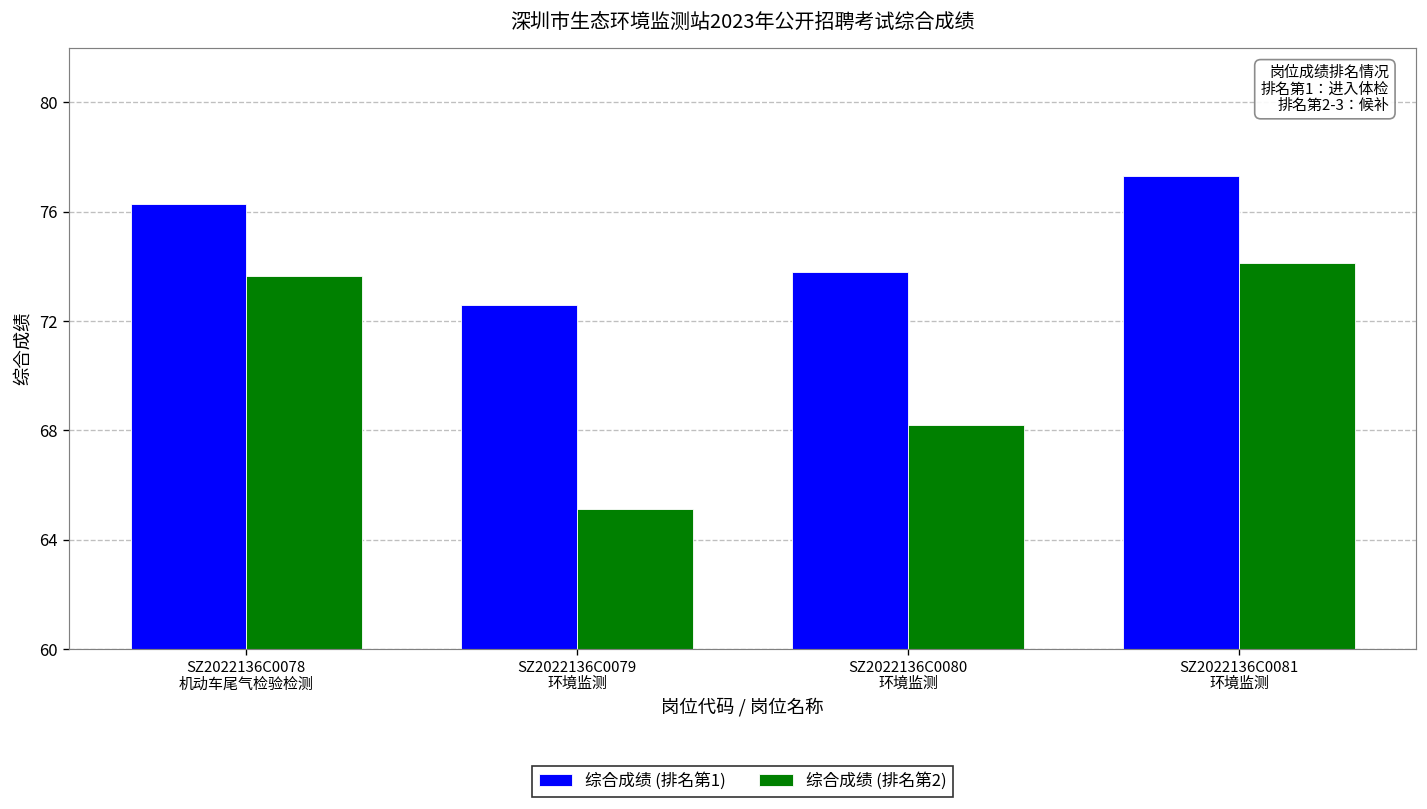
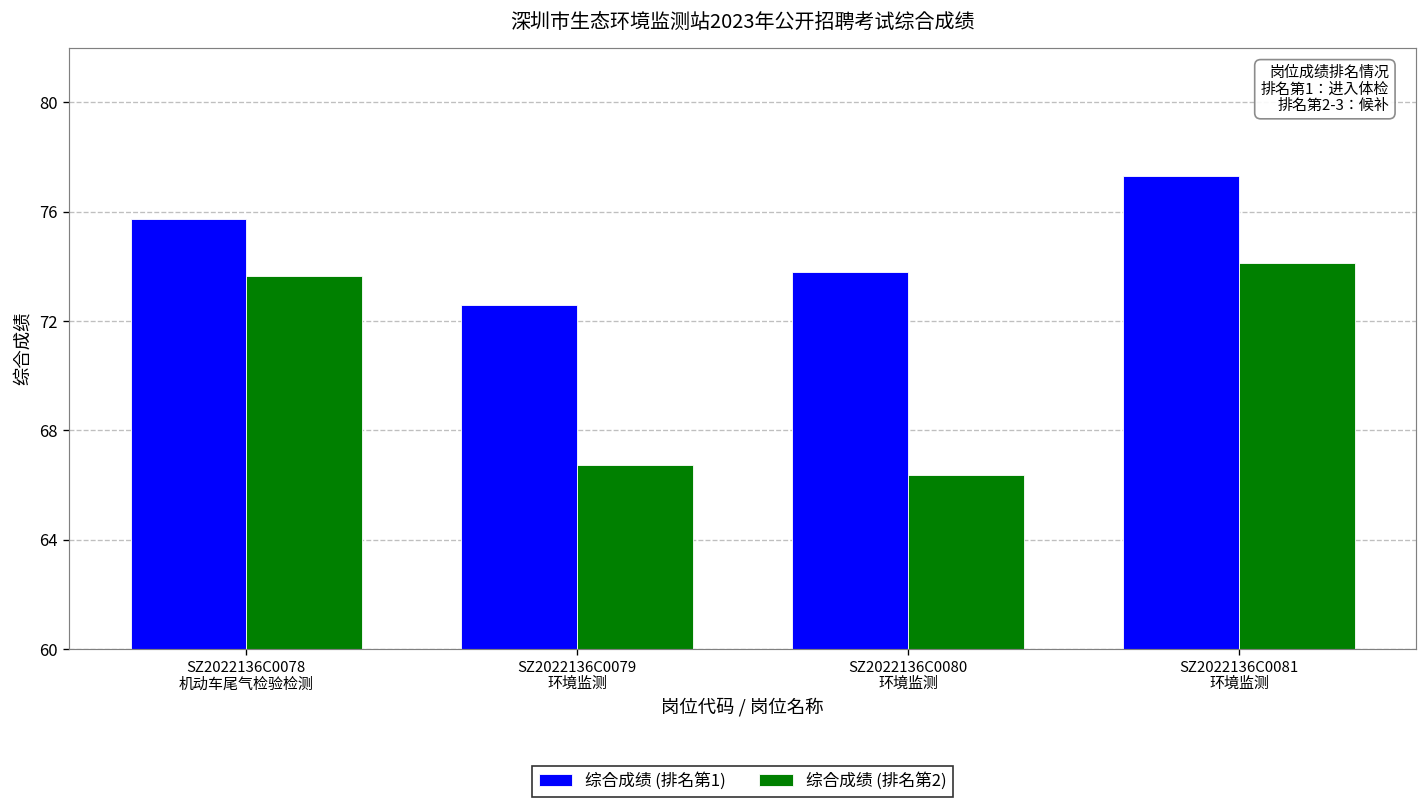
  {
    "综合成绩 (排名第1)": {
-     "SZ2022136C0078 机动车尾气检验检测": 76.3,
+     "SZ2022136C0078 机动车尾气检验检测": 75.7,
      "SZ2022136C0079 环境监测": 72.6,
      "SZ2022136C0080 环境监测": 73.8,
      "SZ2022136C0081 环境监测": 77.3
    },
    "综合成绩 (排名第2)": {
      "SZ2022136C0078 机动车尾气检验检测": 73.7,
-     "SZ2022136C0079 环境监测": 65.1,
-     "SZ2022136C0080 环境监测": 68.2,
+     "SZ2022136C0079 环境监测": 66.7,
+     "SZ2022136C0080 环境监测": 66.4,
      "SZ2022136C0081 环境监测": 74.1
    }
  }
